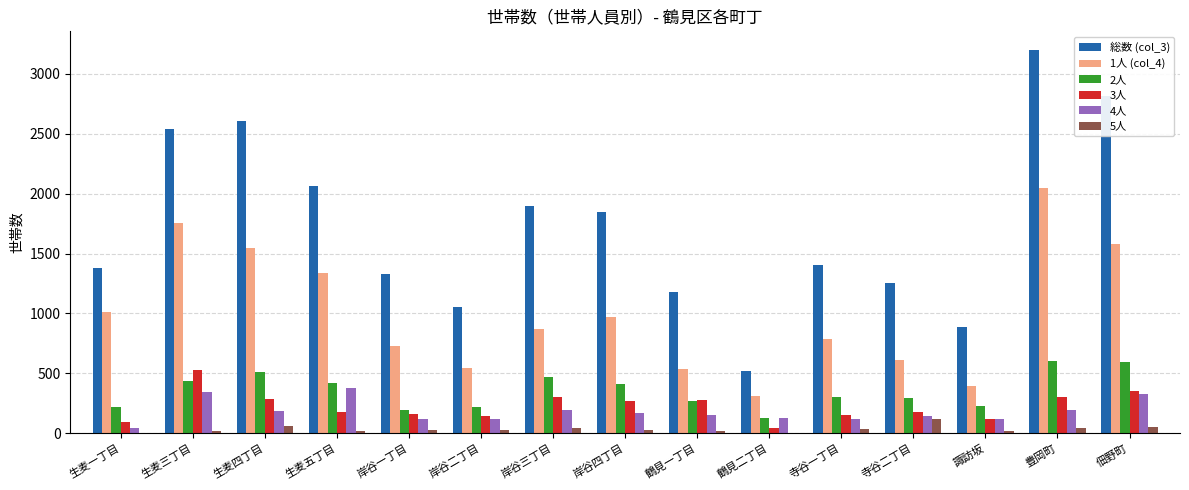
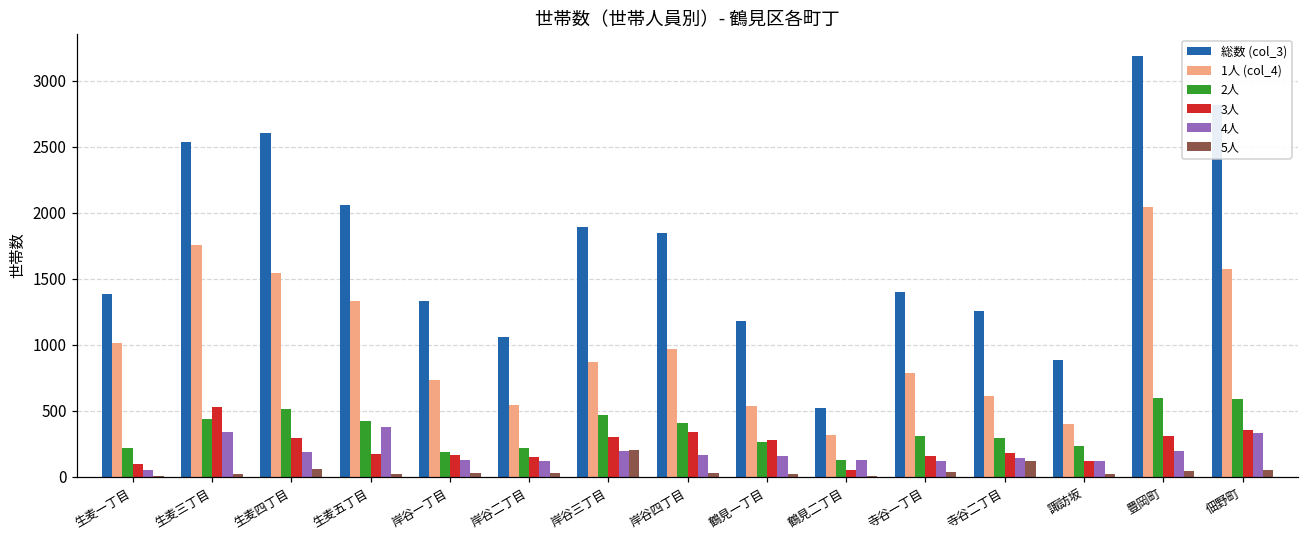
  {
    "総数 (col_3)": {
      "生麦一丁目": 1380,
      "生麦三丁目": 2540,
      "生麦四丁目": 2600,
      "生麦五丁目": 2060,
      "岸谷一丁目": 1330,
      "岸谷二丁目": 1060,
      "岸谷三丁目": 1890,
      "岸谷四丁目": 1850,
      "鶴見一丁目": 1180,
      "鶴見二丁目": 520,
      "寺谷一丁目": 1400,
      "寺谷二丁目": 1260,
      "諏訪坂": 880,
      "豊岡町": 3190
    },
    "1人 (col_4)": {
      "生麦一丁目": 1010,
      "生麦三丁目": 1760,
      "生麦四丁目": 1540,
      "生麦五丁目": 1340,
      "岸谷一丁目": 730,
      "岸谷二丁目": 540,
      "岸谷三丁目": 870,
      "岸谷四丁目": 970,
      "鶴見一丁目": 540,
      "鶴見二丁目": 310,
      "寺谷一丁目": 790,
      "寺谷二丁目": 610,
      "諏訪坂": 400,
      "豊岡町": 2050,
      "佃野町": 1580
    },
    "2人": {
      "生麦一丁目": 220,
      "生麦三丁目": 440,
      "生麦四丁目": 510,
      "生麦五丁目": 420,
      "岸谷一丁目": 190,
      "岸谷二丁目": 220,
      "岸谷三丁目": 470,
      "岸谷四丁目": 410,
      "鶴見一丁目": 270,
      "鶴見二丁目": 130,
      "寺谷一丁目": 310,
      "寺谷二丁目": 290,
      "諏訪坂": 230,
      "豊岡町": 600,
      "佃野町": 590
    },
    "3人": {
      "生麦一丁目": 90,
      "生麦三丁目": 530,
      "生麦四丁目": 290,
      "生麦五丁目": 180,
      "岸谷一丁目": 170,
      "岸谷二丁目": 150,
      "岸谷三丁目": 300,
-     "岸谷四丁目": 270,
+     "岸谷四丁目": 340,
      "鶴見一丁目": 280,
      "鶴見二丁目": 50,
      "寺谷一丁目": 160,
      "寺谷二丁目": 180,
      "諏訪坂": 120,
      "豊岡町": 310,
      "佃野町": 350
    },
    "4人": {
      "生麦一丁目": 50,
      "生麦三丁目": 340,
      "生麦四丁目": 190,
      "生麦五丁目": 380,
      "岸谷一丁目": 120,
      "岸谷二丁目": 120,
      "岸谷三丁目": 200,
      "岸谷四丁目": 170,
      "鶴見一丁目": 150,
      "鶴見二丁目": 130,
      "寺谷一丁目": 120,
      "寺谷二丁目": 140,
      "諏訪坂": 120,
      "豊岡町": 190,
      "佃野町": 330
    },
    "5人": {
      "生麦三丁目": 20,
      "生麦四丁目": 60,
      "生麦五丁目": 20,
      "岸谷一丁目": 30,
      "岸谷二丁目": 30,
-     "岸谷三丁目": 50,
+     "岸谷三丁目": 200,
      "岸谷四丁目": 30,
      "寺谷一丁目": 30,
      "寺谷二丁目": 120,
      "諏訪坂": 20,
      "豊岡町": 50,
      "佃野町": 50
    }
  }
